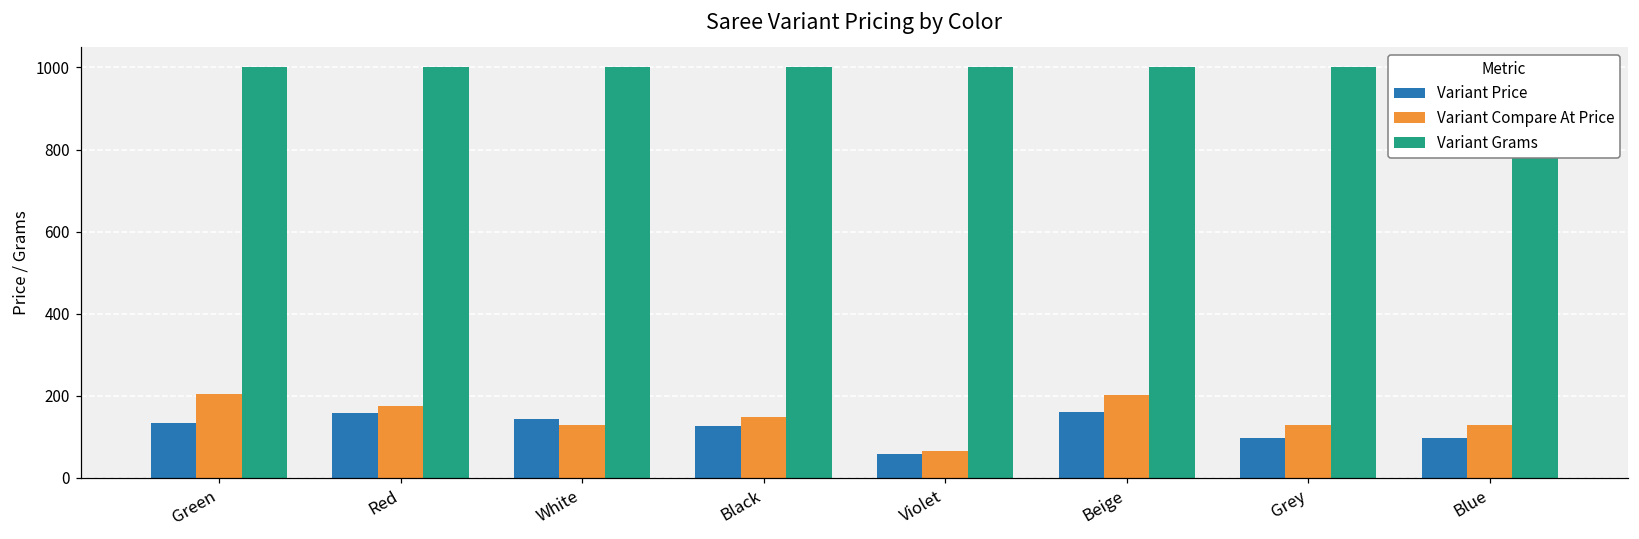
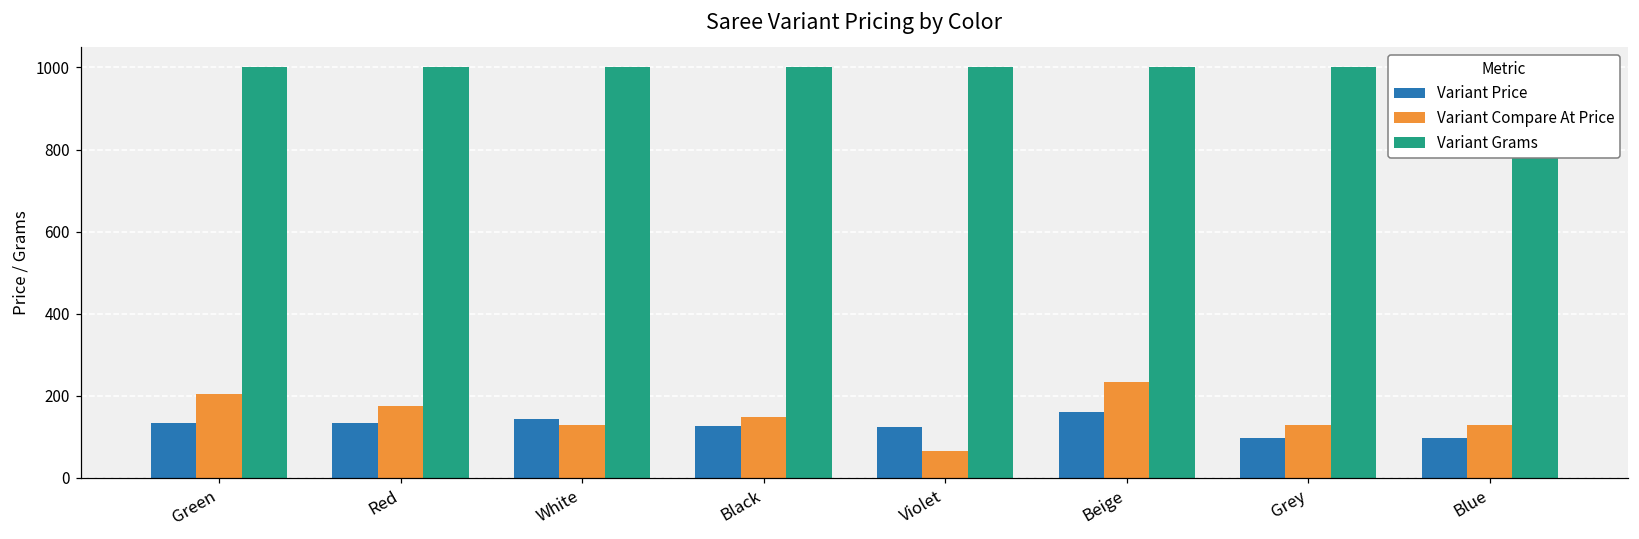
  {
    "Variant Price": {
      "Green": 130,
-     "Red": 160,
+     "Red": 130,
      "White": 140,
      "Black": 130,
-     "Violet": 60,
+     "Violet": 120,
      "Beige": 160,
      "Grey": 100,
      "Blue": 100
    },
    "Variant Compare At Price": {
      "Green": 210,
      "Red": 180,
      "White": 130,
      "Black": 150,
      "Violet": 70,
-     "Beige": 200,
+     "Beige": 230,
      "Grey": 130,
      "Blue": 130
    },
    "Variant Grams": {
      "Green": 1000,
      "Red": 1000,
      "White": 1000,
      "Black": 1000,
      "Violet": 1000,
      "Beige": 1000,
      "Grey": 1000
    }
  }
